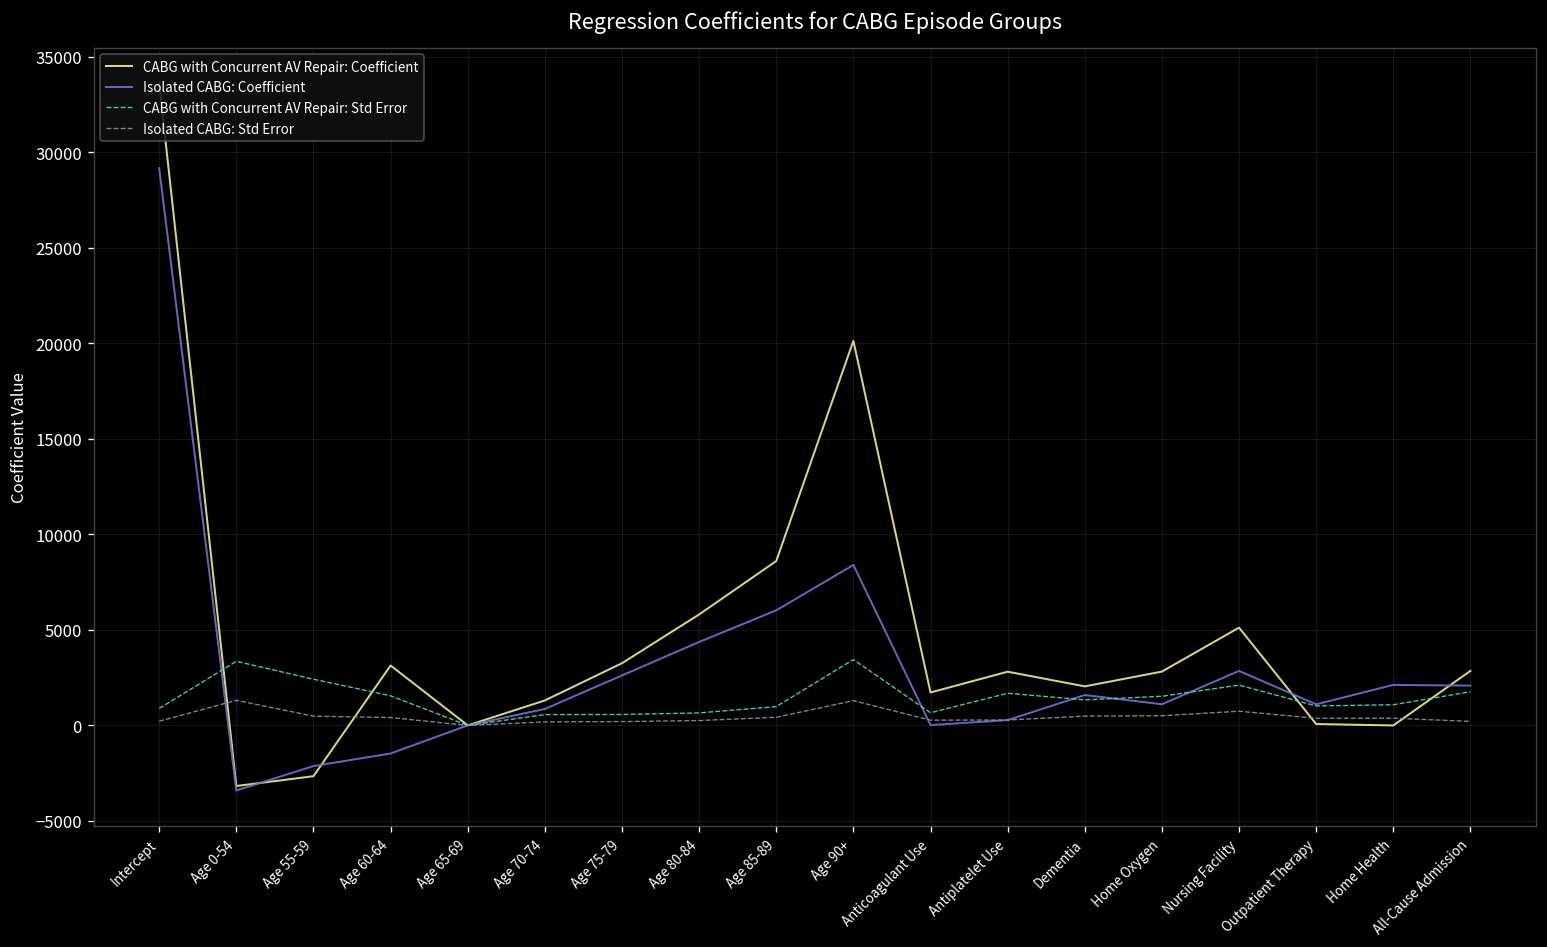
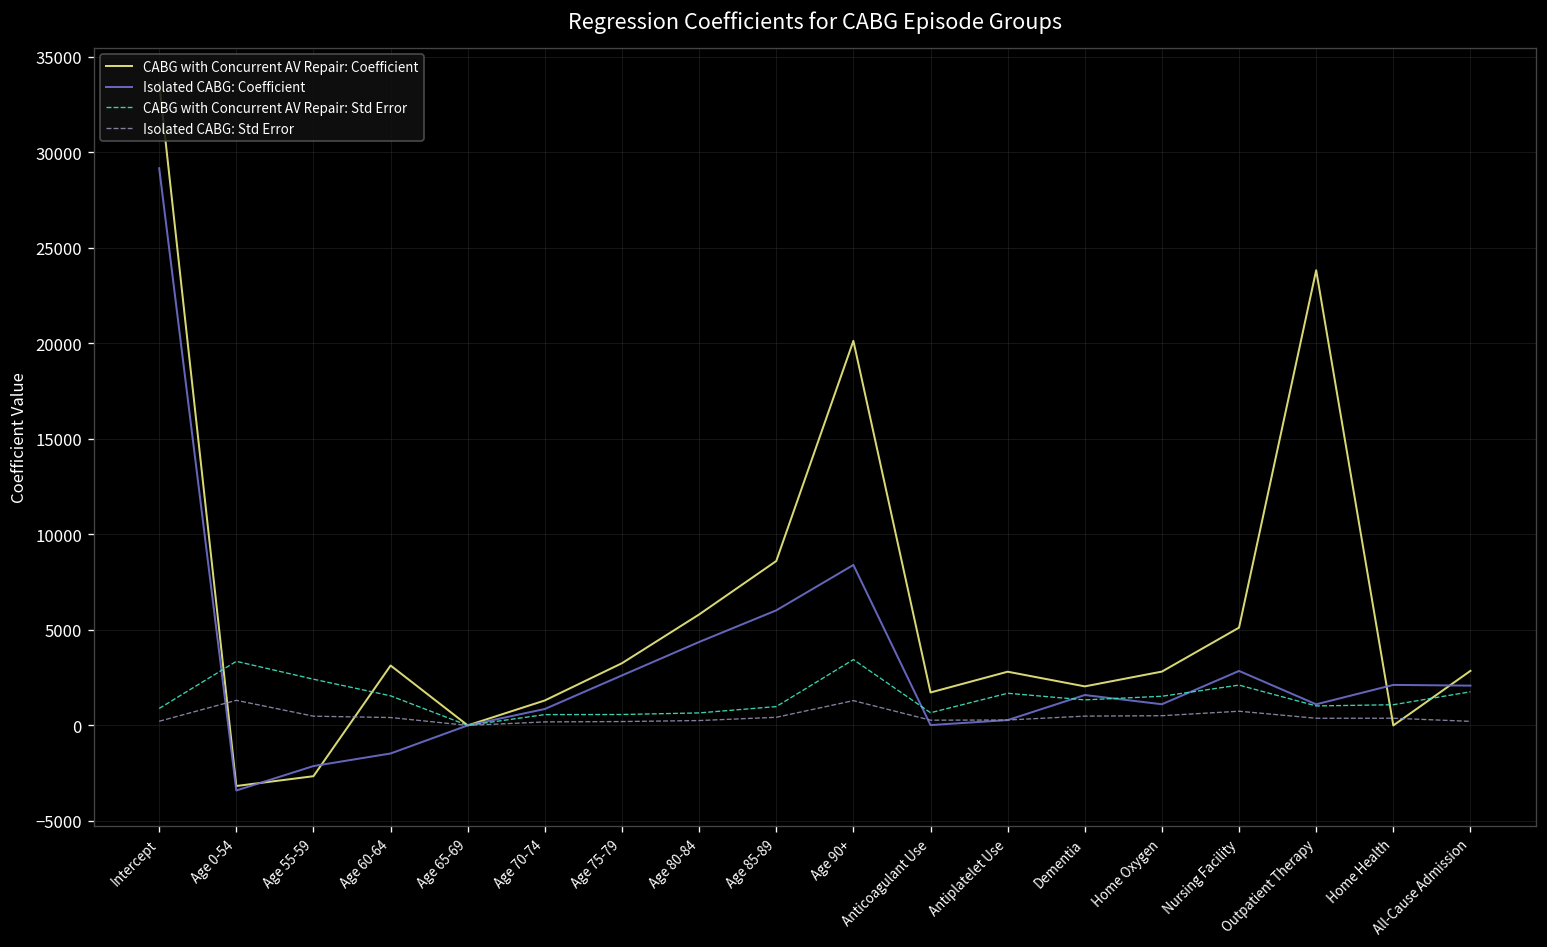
  {
    "CABG with Concurrent AV Repair: Coefficient": {
      "Age 0-54": -3200,
      "Age 55-59": -2700,
      "Age 60-64": 3100,
      "Age 70-74": 1300,
      "Age 75-79": 3300,
      "Age 80-84": 5800,
      "Age 85-89": 8600,
      "Age 90+": 20100,
      "Anticoagulant Use": 1700,
      "Antiplatelet Use": 2800,
      "Dementia": 2000,
      "Home Oxygen": 2800,
      "Nursing Facility": 5100,
-     "Outpatient Therapy": 100,
+     "Outpatient Therapy": 23800,
      "Home Health": 0,
      "All-Cause Admission": 2900
    },
    "CABG with Concurrent AV Repair: Std Error": {
      "Intercept": 900,
      "Age 0-54": 3400,
      "Age 55-59": 2400,
      "Age 60-64": 1500,
      "Age 70-74": 600,
      "Age 75-79": 600,
      "Age 80-84": 700,
      "Age 85-89": 1000,
      "Age 90+": 3400,
      "Anticoagulant Use": 700,
      "Antiplatelet Use": 1700,
      "Dementia": 1300,
      "Home Oxygen": 1500,
      "Nursing Facility": 2100,
      "Home Health": 1100,
      "All-Cause Admission": 1800
    }
  }
